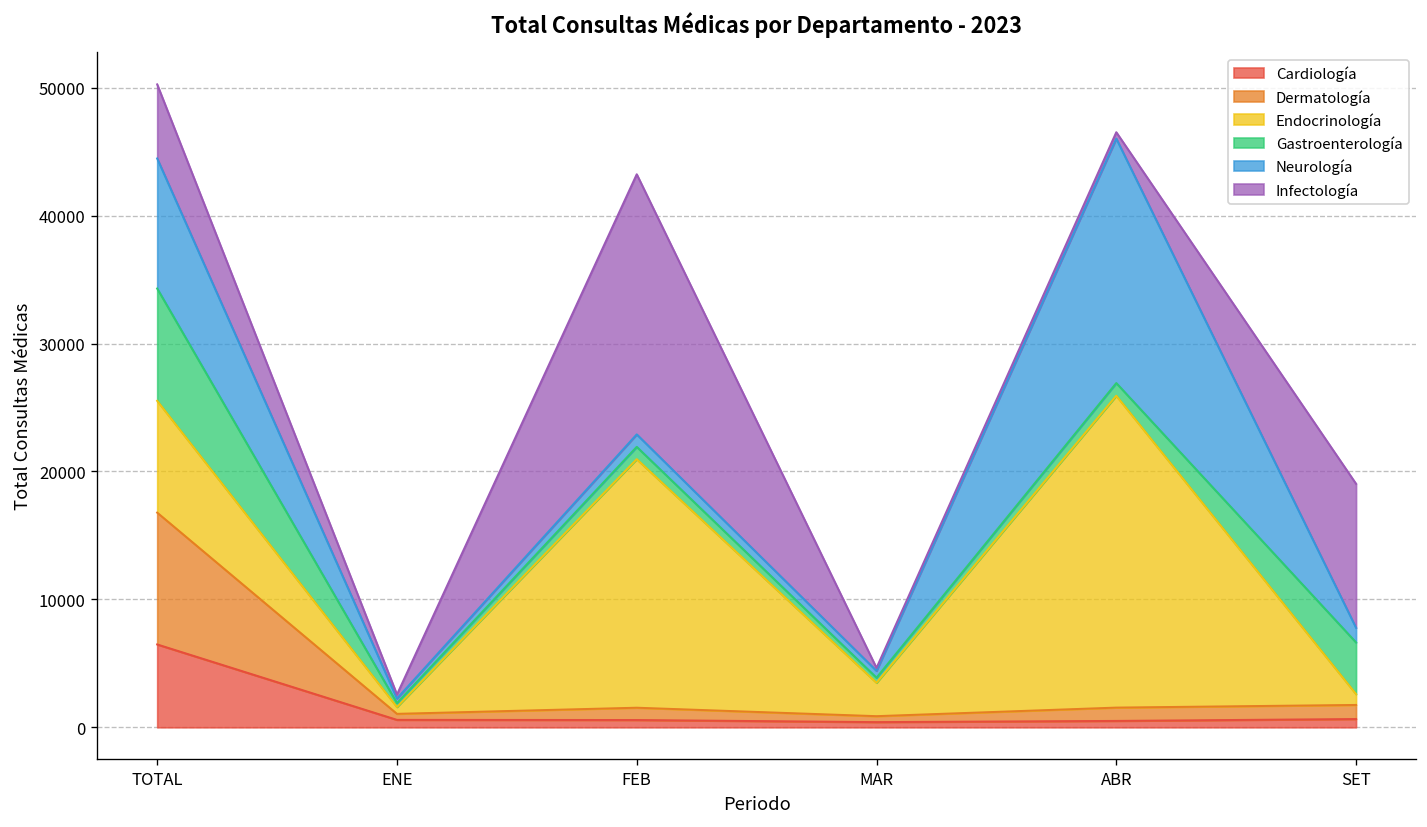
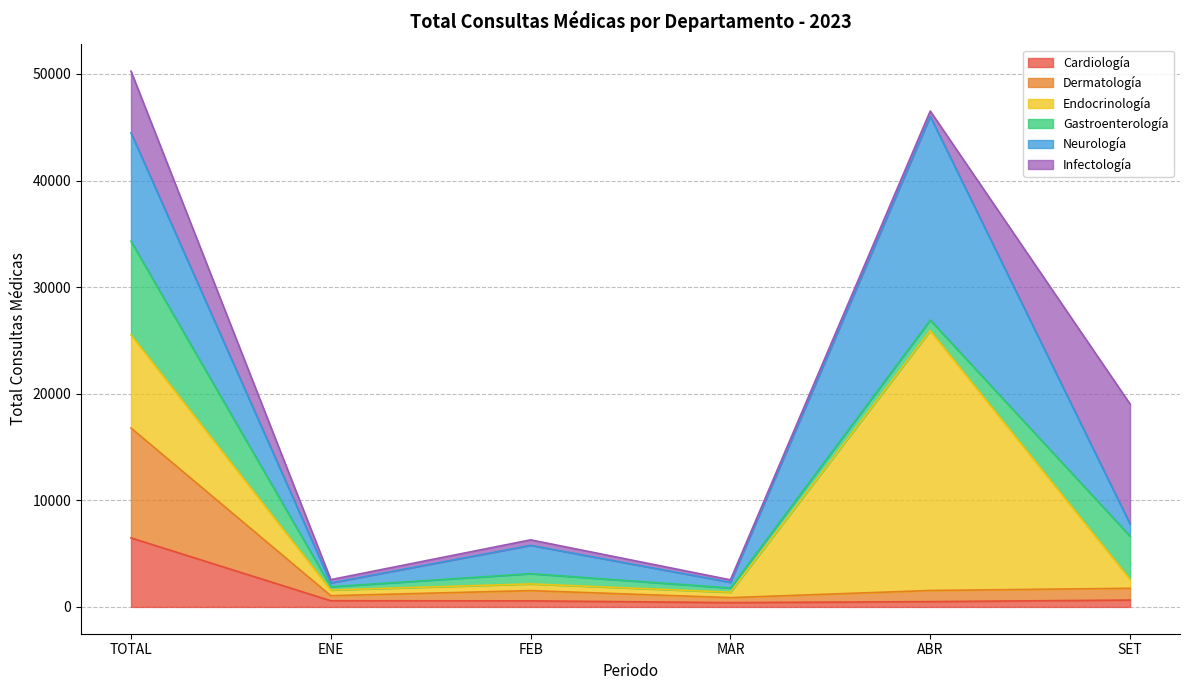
  {
    "Endocrinología": {
      "TOTAL": 8700,
      "ENE": 500,
-     "FEB": 19400,
-     "MAR": 2600,
+     "FEB": 600,
+     "MAR": 500,
      "ABR": 24400,
      "SET": 800
    },
    "Gastroenterología": {
      "TOTAL": 8800,
      "ENE": 300,
      "FEB": 1000,
      "MAR": 400,
      "ABR": 1000,
      "SET": 4000
    },
    "Neurología": {
      "TOTAL": 10200,
      "ENE": 400,
-     "FEB": 1000,
+     "FEB": 2700,
      "ABR": 19100,
      "SET": 1100
    },
    "Infectología": {
      "TOTAL": 5800,
      "ENE": 300,
-     "FEB": 20300,
+     "FEB": 500,
      "ABR": 500,
      "SET": 11300
    }
  }
